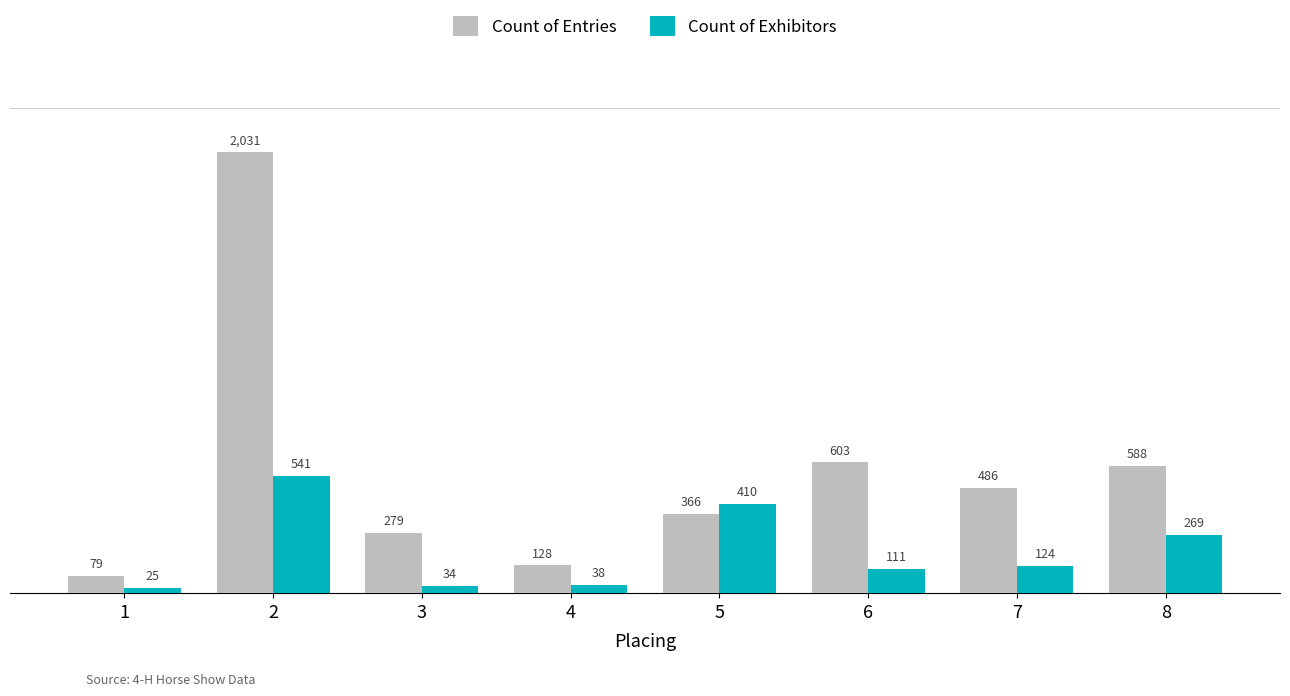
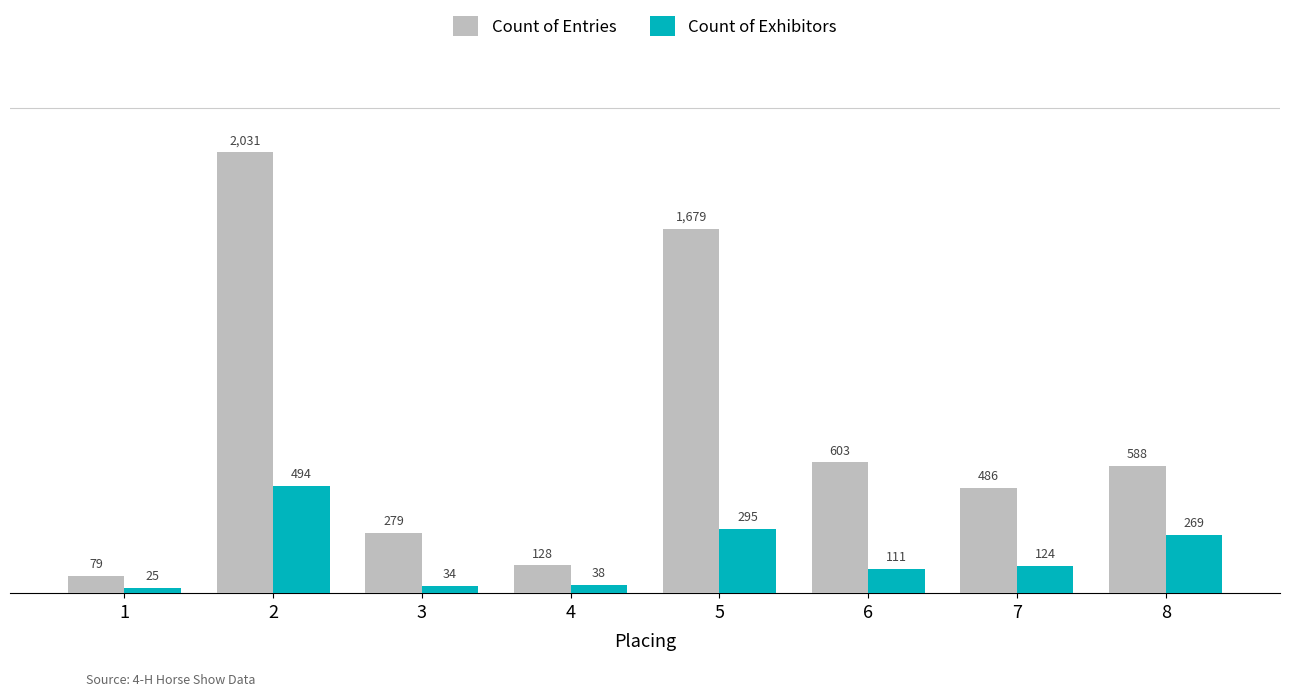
  {
    "Count of Entries": {
      "1": "79",
      "2": "2,031",
      "3": "279",
      "4": "128",
-     "5": "366",
+     "5": "1,679",
      "6": "603",
      "7": "486",
      "8": "588"
    },
    "Count of Exhibitors": {
      "1": "25",
-     "2": "541",
+     "2": "494",
      "3": "34",
      "4": "38",
-     "5": "410",
+     "5": "295",
      "6": "111",
      "7": "124",
      "8": "269"
    }
  }
